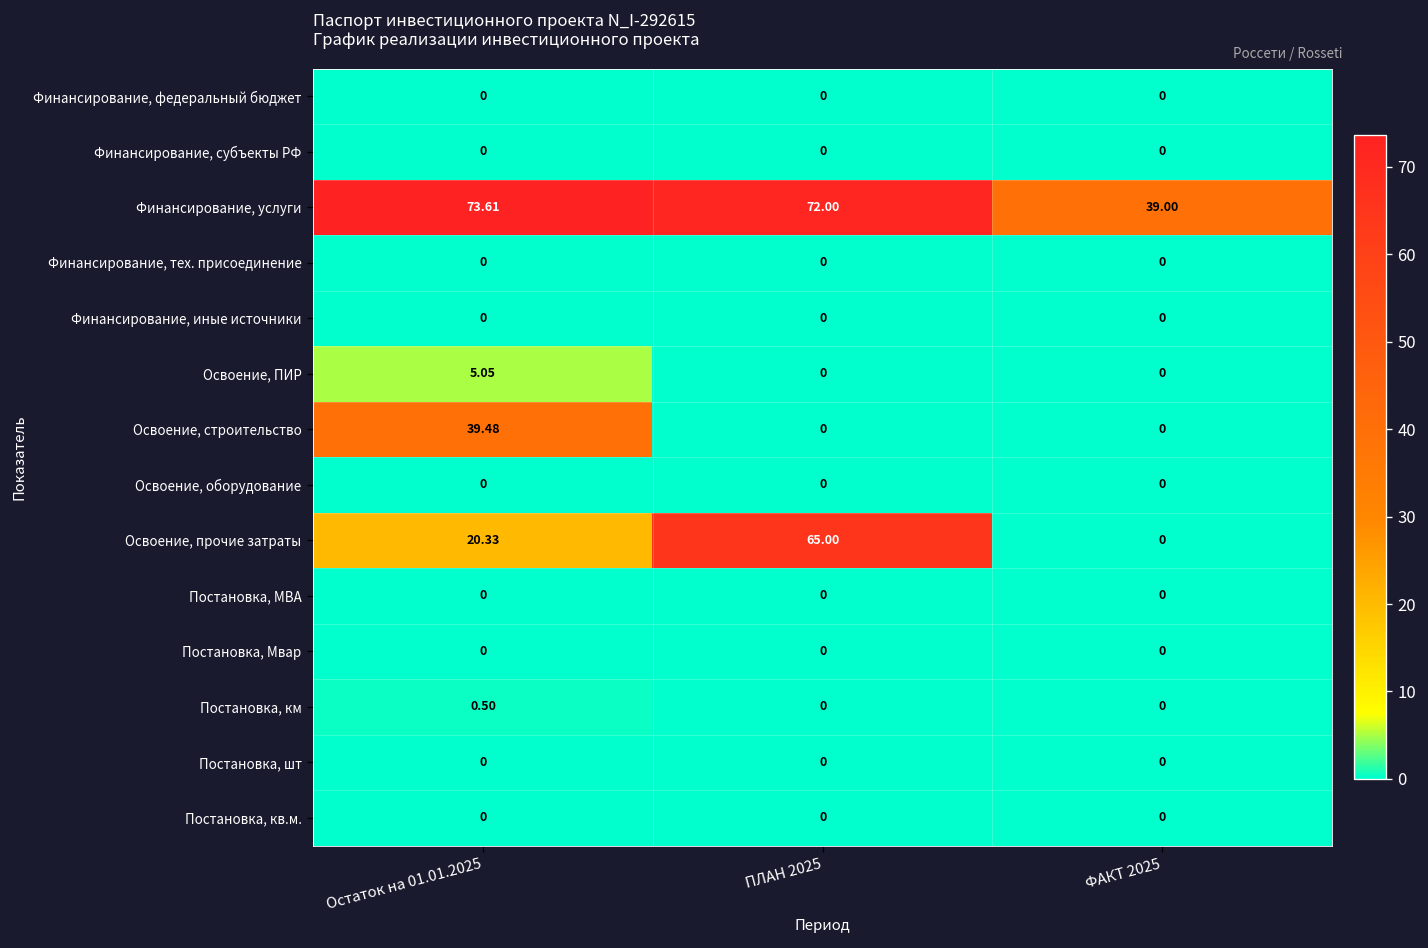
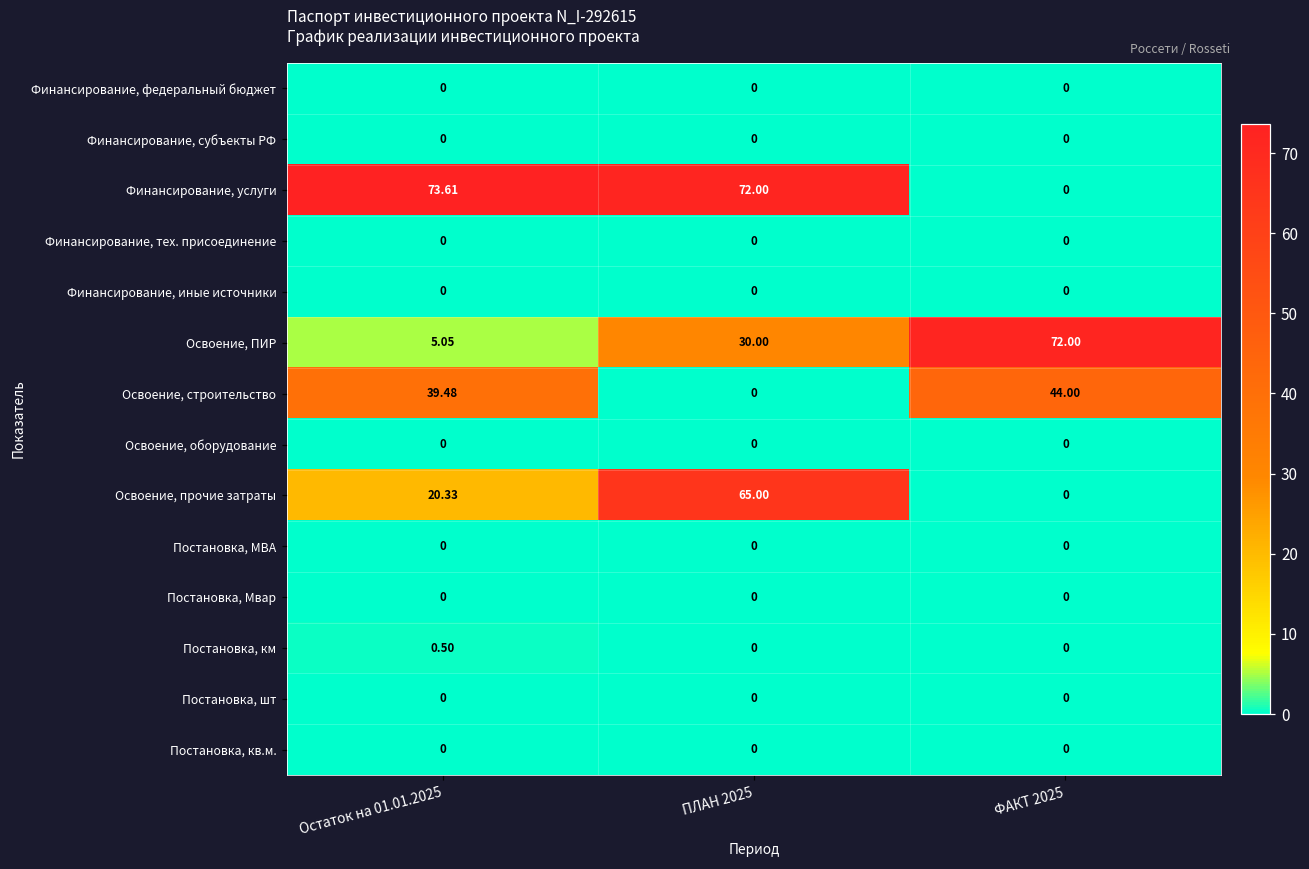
  {
    "Финансирование, федеральный бюджет": {
      "Остаток на 01.01.2025": 0,
      "ПЛАН 2025": 0,
      "ФАКТ 2025": 0
    },
    "Финансирование, субъекты РФ": {
      "Остаток на 01.01.2025": 0,
      "ПЛАН 2025": 0,
      "ФАКТ 2025": 0
    },
    "Финансирование, услуги": {
      "Остаток на 01.01.2025": 73.61,
      "ПЛАН 2025": 72.00,
-     "ФАКТ 2025": 39.00
+     "ФАКТ 2025": 0
    },
    "Финансирование, тех. присоединение": {
      "Остаток на 01.01.2025": 0,
      "ПЛАН 2025": 0,
      "ФАКТ 2025": 0
    },
    "Финансирование, иные источники": {
      "Остаток на 01.01.2025": 0,
      "ПЛАН 2025": 0,
      "ФАКТ 2025": 0
    },
    "Освоение, ПИР": {
      "Остаток на 01.01.2025": 5.05,
-     "ПЛАН 2025": 0,
-     "ФАКТ 2025": 0
+     "ПЛАН 2025": 30.00,
+     "ФАКТ 2025": 72.00
    },
    "Освоение, строительство": {
      "Остаток на 01.01.2025": 39.48,
      "ПЛАН 2025": 0,
-     "ФАКТ 2025": 0
+     "ФАКТ 2025": 44.00
    },
    "Освоение, оборудование": {
      "Остаток на 01.01.2025": 0,
      "ПЛАН 2025": 0,
      "ФАКТ 2025": 0
    },
    "Освоение, прочие затраты": {
      "Остаток на 01.01.2025": 20.33,
      "ПЛАН 2025": 65.00,
      "ФАКТ 2025": 0
    },
    "Постановка, МВА": {
      "Остаток на 01.01.2025": 0,
      "ПЛАН 2025": 0,
      "ФАКТ 2025": 0
    },
    "Постановка, Мвар": {
      "Остаток на 01.01.2025": 0,
      "ПЛАН 2025": 0,
      "ФАКТ 2025": 0
    },
    "Постановка, км": {
      "Остаток на 01.01.2025": 0.50,
      "ПЛАН 2025": 0,
      "ФАКТ 2025": 0
    },
    "Постановка, шт": {
      "Остаток на 01.01.2025": 0,
      "ПЛАН 2025": 0,
      "ФАКТ 2025": 0
    },
    "Постановка, кв.м.": {
      "Остаток на 01.01.2025": 0,
      "ПЛАН 2025": 0,
      "ФАКТ 2025": 0
    }
  }
